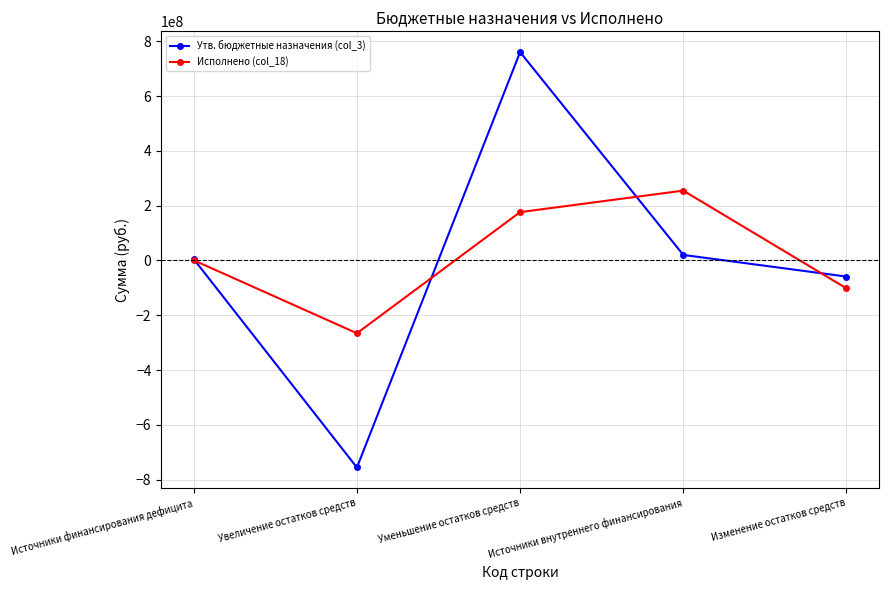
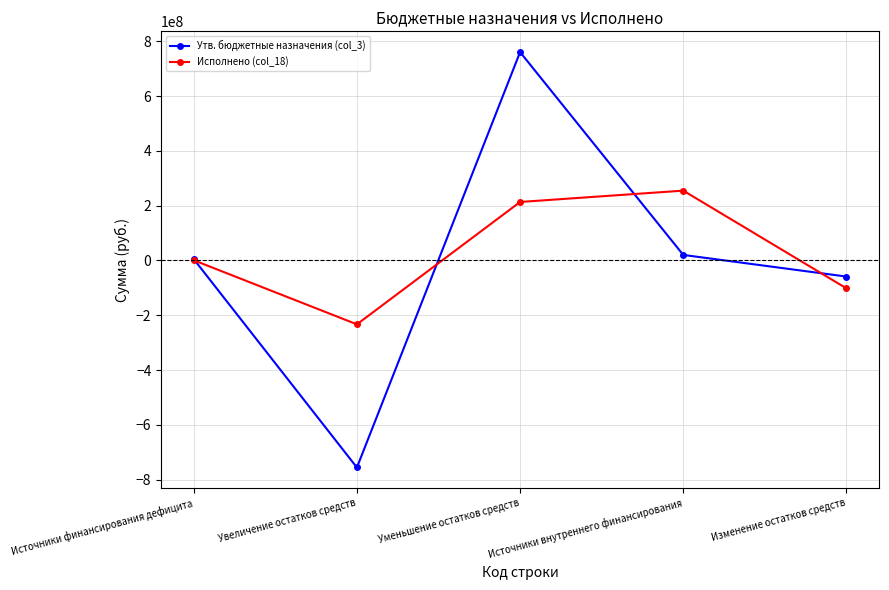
  {
    "Утв. бюджетные назначения (col_3)": {
      "Увеличение остатков средств": -760000000,
      "Уменьшение остатков средств": 760000000,
      "Источники внутреннего финансирования": 20000000,
      "Изменение остатков средств": -60000000
    },
    "Исполнено (col_18)": {
-     "Увеличение остатков средств": -270000000,
-     "Уменьшение остатков средств": 180000000,
+     "Увеличение остатков средств": -230000000,
+     "Уменьшение остатков средств": 210000000,
      "Источники внутреннего финансирования": 260000000,
      "Изменение остатков средств": -100000000
    }
  }
